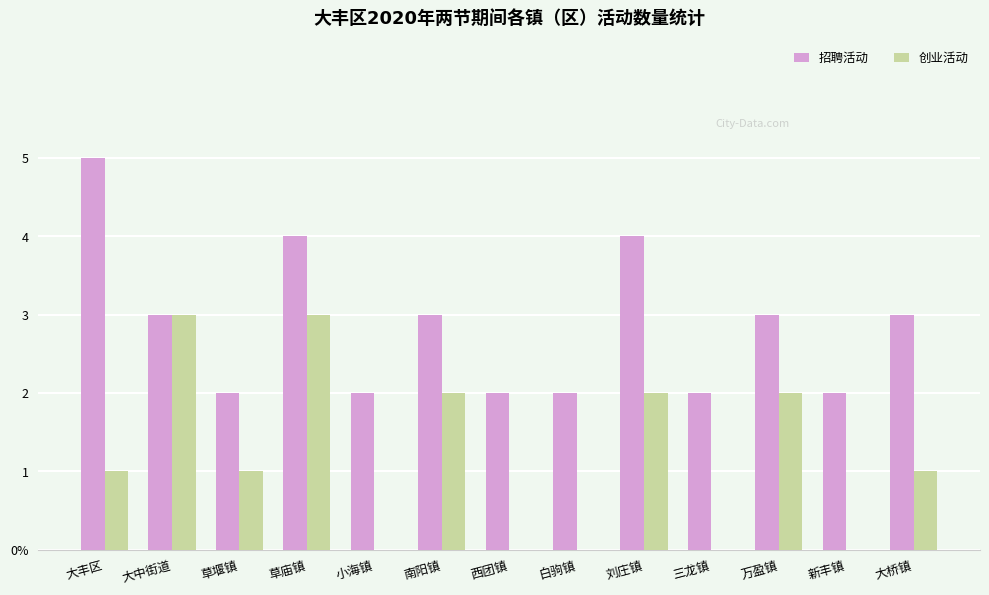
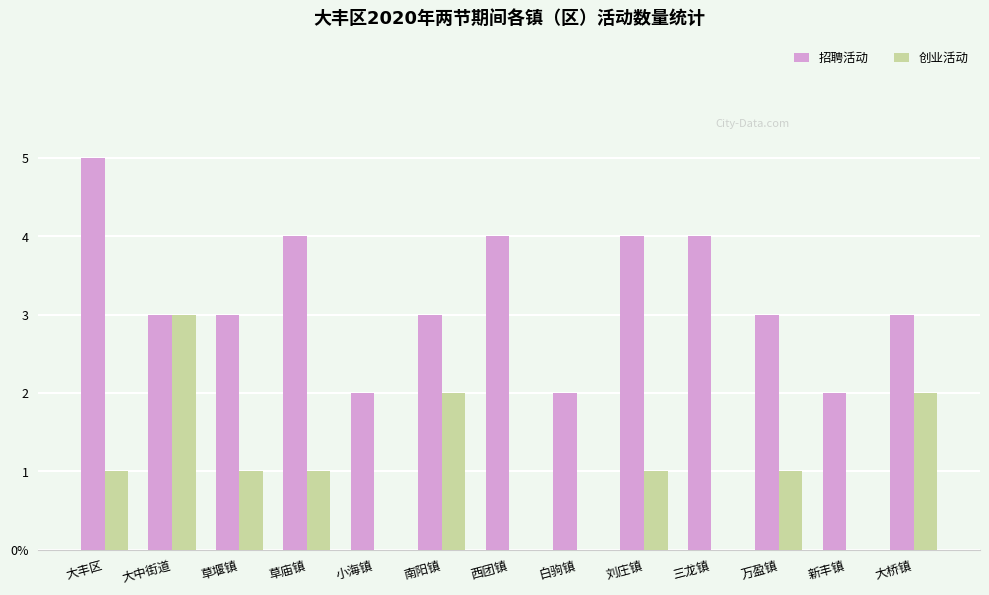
  {
    "招聘活动": {
      "大丰区": 5,
      "大中街道": 3,
-     "草堰镇": 2,
+     "草堰镇": 3,
      "草庙镇": 4,
      "小海镇": 2,
      "南阳镇": 3,
-     "西团镇": 2,
+     "西团镇": 4,
      "白驹镇": 2,
      "刘庄镇": 4,
-     "三龙镇": 2,
+     "三龙镇": 4,
      "万盈镇": 3,
      "新丰镇": 2,
      "大桥镇": 3
    },
    "创业活动": {
      "大丰区": 1,
      "大中街道": 3,
      "草堰镇": 1,
-     "草庙镇": 3,
+     "草庙镇": 1,
      "小海镇": 0,
      "南阳镇": 2,
      "西团镇": 0,
      "白驹镇": 0,
-     "刘庄镇": 2,
+     "刘庄镇": 1,
      "三龙镇": 0,
-     "万盈镇": 2,
+     "万盈镇": 1,
      "新丰镇": 0,
-     "大桥镇": 1
+     "大桥镇": 2
    }
  }
